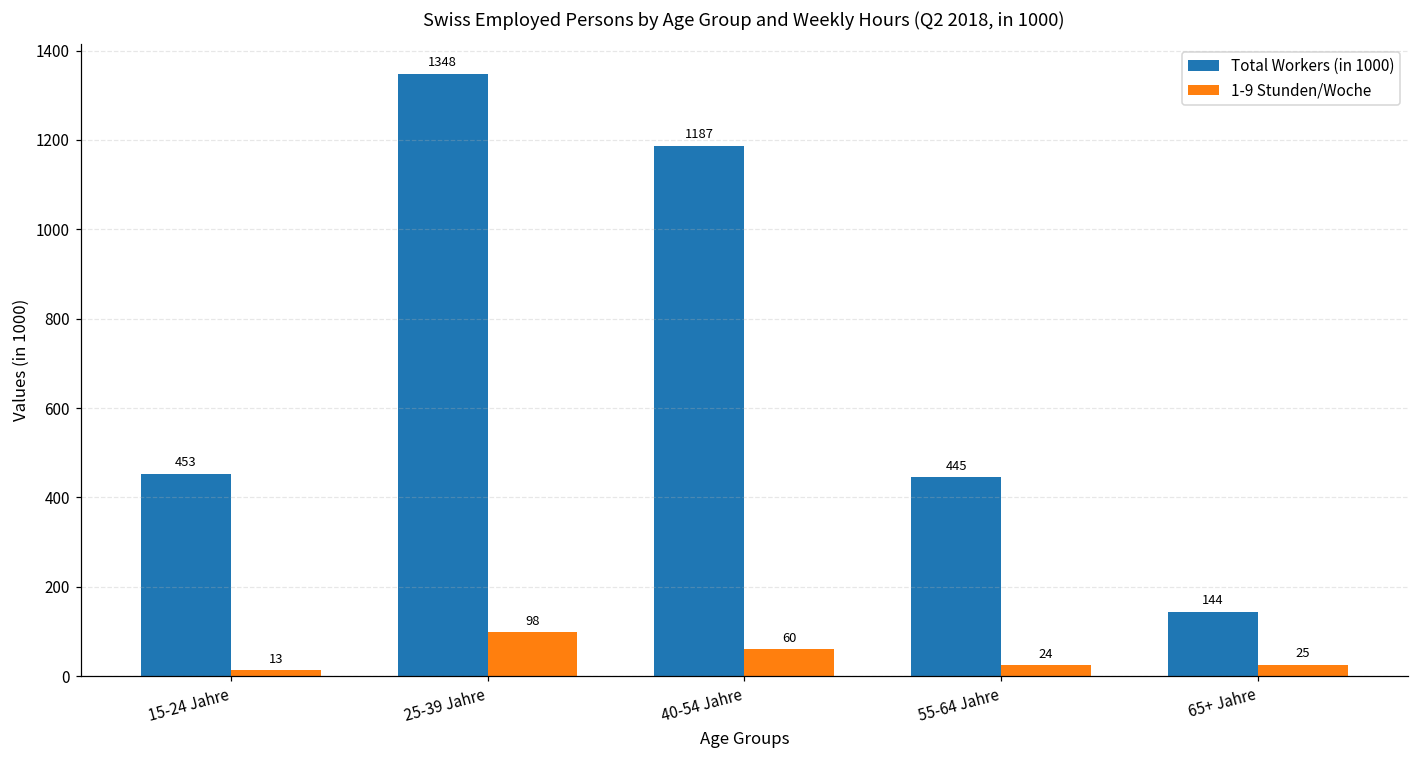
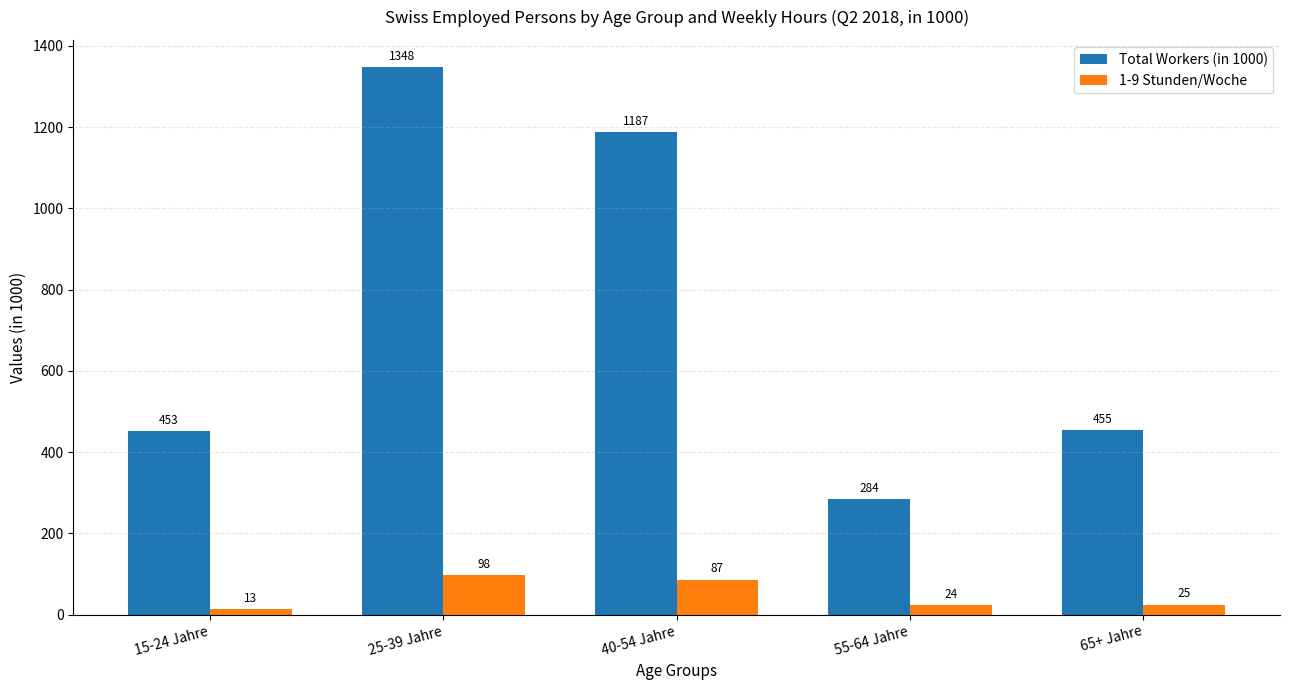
  {
    "Total Workers (in 1000)": {
      "15-24 Jahre": 453,
      "25-39 Jahre": 1348,
      "40-54 Jahre": 1187,
-     "55-64 Jahre": 445,
-     "65+ Jahre": 144
+     "55-64 Jahre": 284,
+     "65+ Jahre": 455
    },
    "1-9 Stunden/Woche": {
      "15-24 Jahre": 13,
      "25-39 Jahre": 98,
-     "40-54 Jahre": 60,
+     "40-54 Jahre": 87,
      "55-64 Jahre": 24,
      "65+ Jahre": 25
    }
  }
